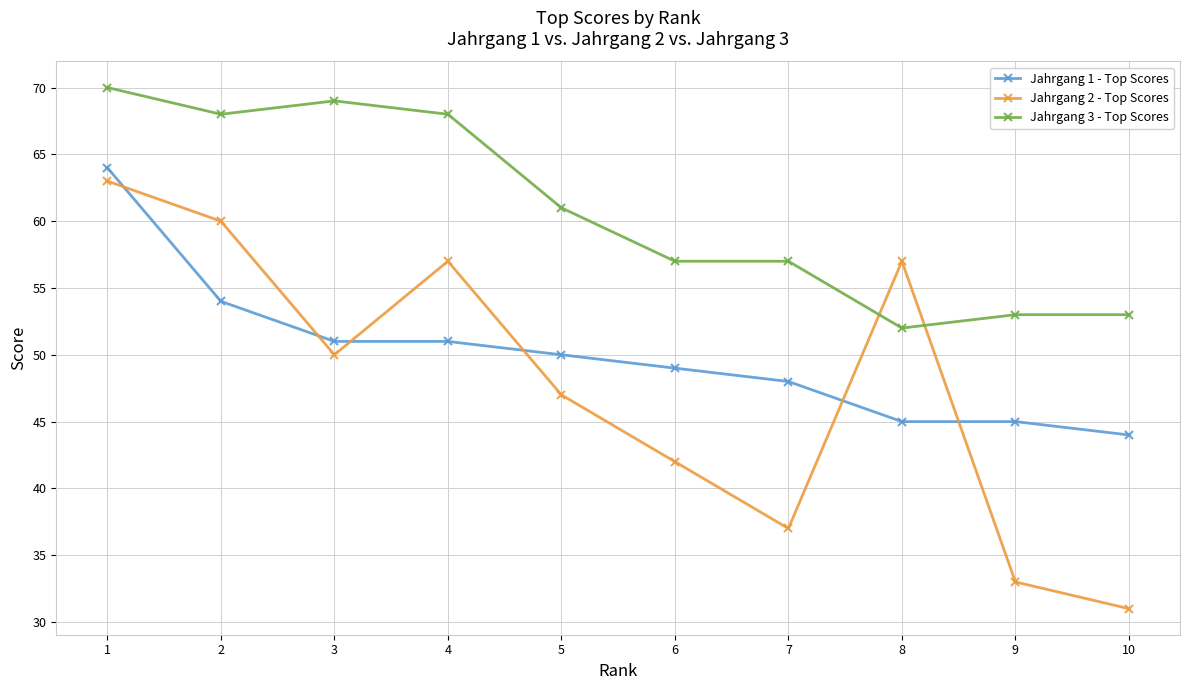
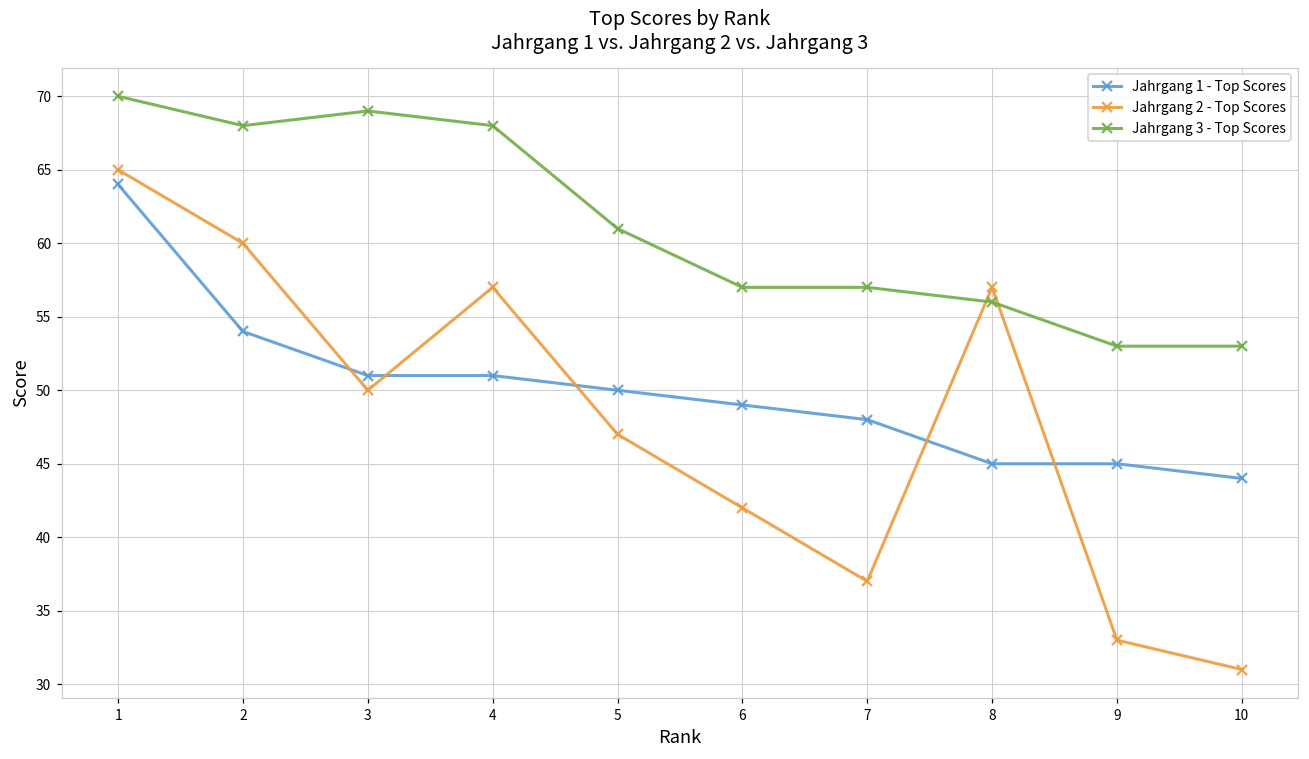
  {
    "Jahrgang 1 - Top Scores": {
      "1": 64,
      "2": 54,
      "3": 51,
      "4": 51,
      "5": 50,
      "6": 49,
      "7": 48,
      "8": 45,
      "9": 45,
      "10": 44
    },
    "Jahrgang 2 - Top Scores": {
-     "1": 63,
+     "1": 65,
      "2": 60,
      "3": 50,
      "4": 57,
      "5": 47,
      "6": 42,
      "7": 37,
      "8": 57,
      "9": 33,
      "10": 31
    },
    "Jahrgang 3 - Top Scores": {
      "1": 70,
      "2": 68,
      "3": 69,
      "4": 68,
      "5": 61,
      "6": 57,
      "7": 57,
-     "8": 52,
+     "8": 56,
      "9": 53,
      "10": 53
    }
  }
